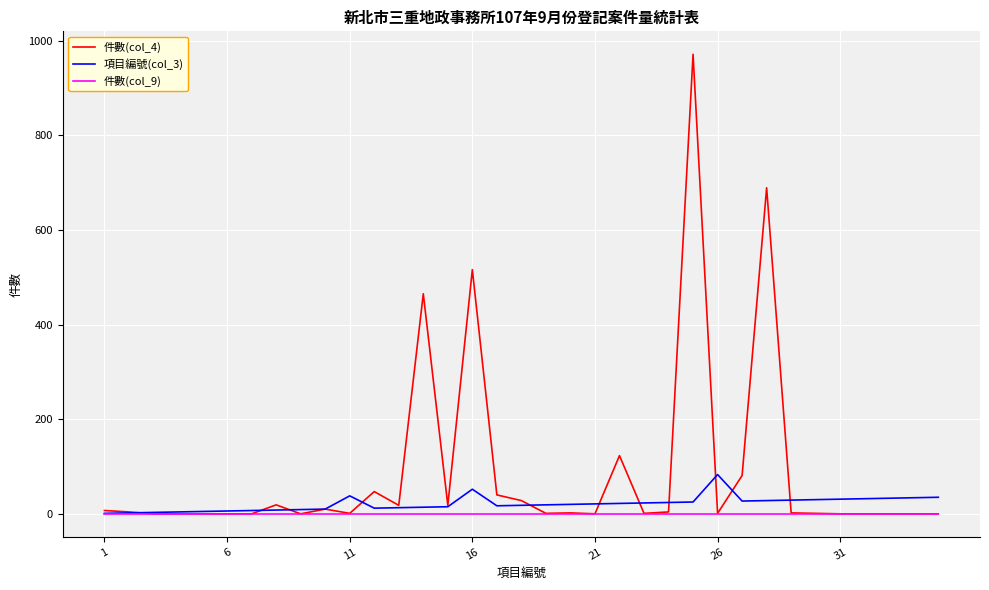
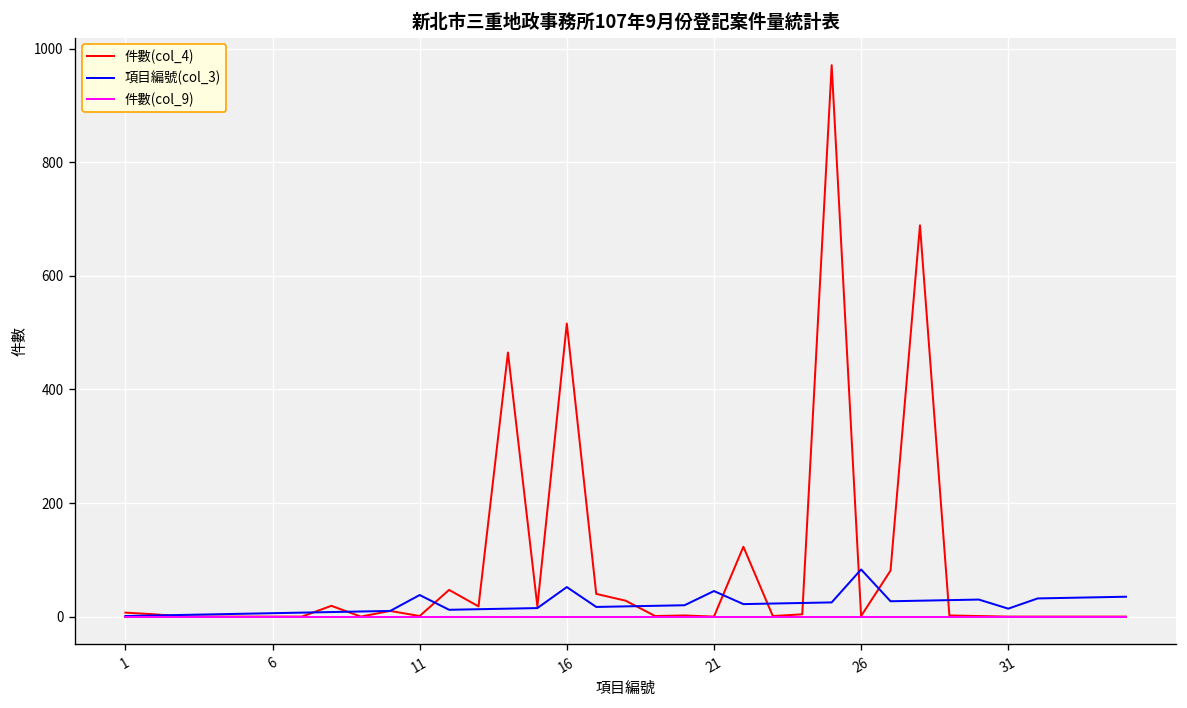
  {
    "件數(col_4)": {
      "1": 10,
      "16": 520
    },
    "項目編號(col_3)": {
      "6": 10,
      "11": 40,
      "16": 50,
-     "21": 20,
+     "21": 50,
      "26": 80,
-     "31": 30
+     "31": 10
    },
    "件數(col_9)": {
      "16": 0
    }
  }
